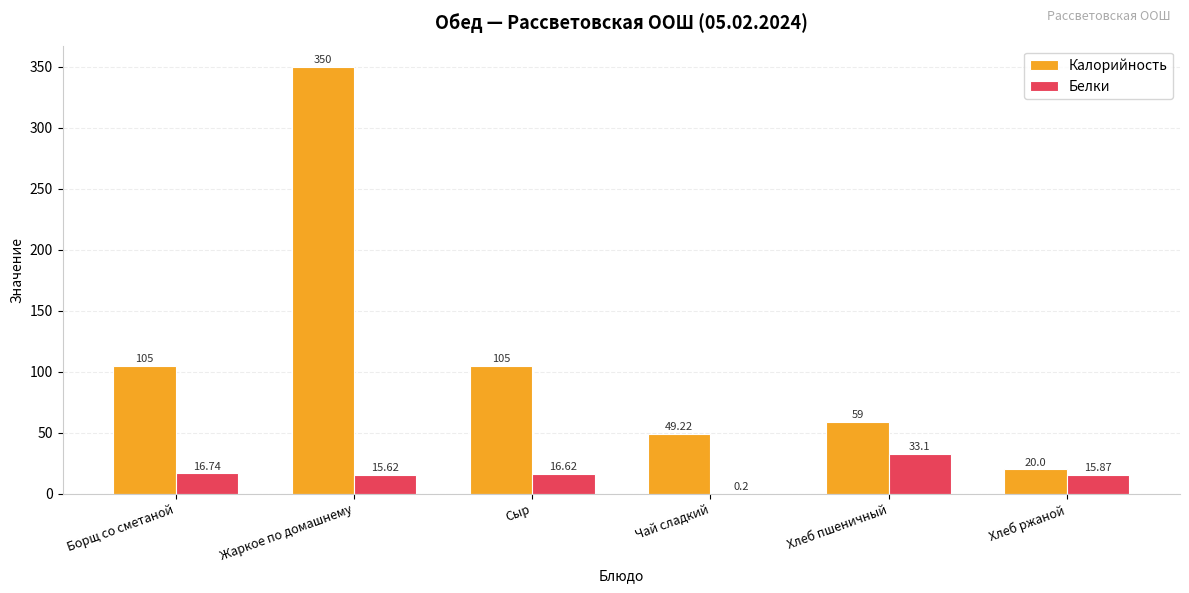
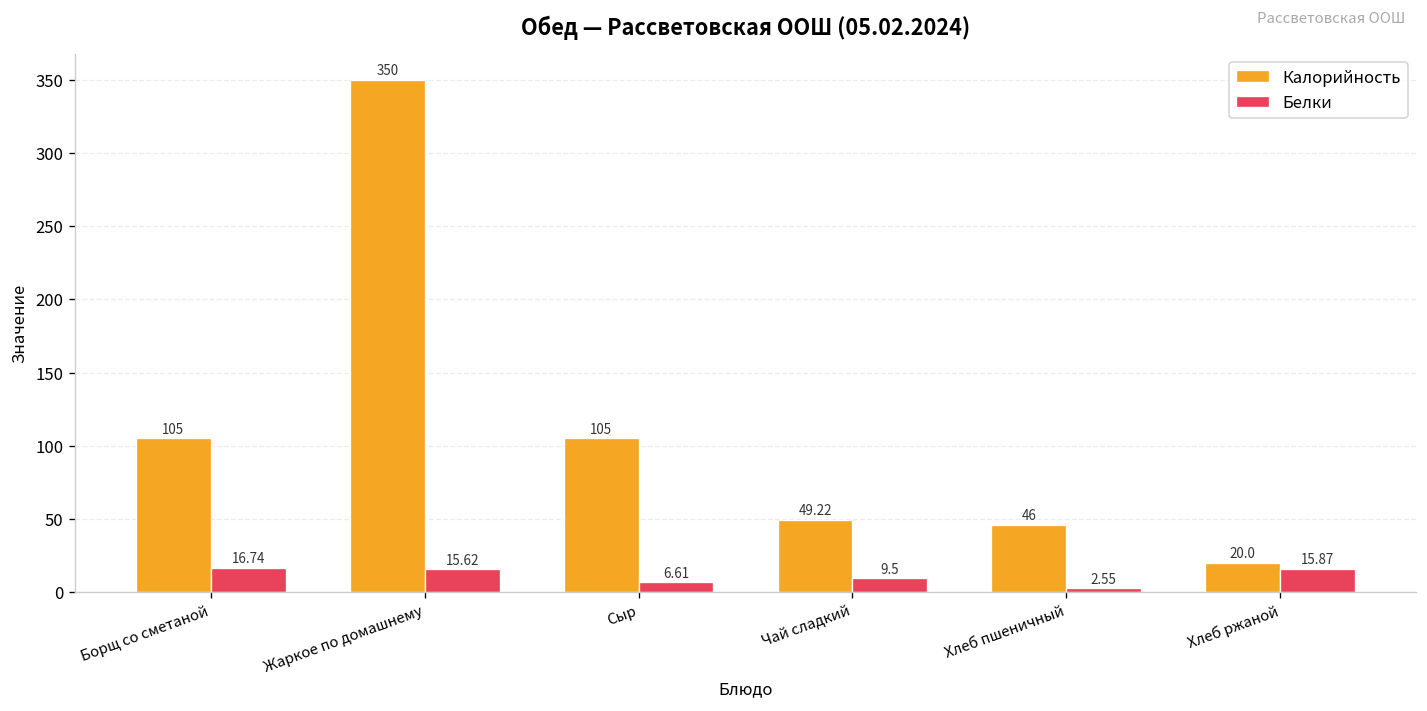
  {
    "Калорийность": {
      "Борщ со сметаной": 105,
      "Жаркое по домашнему": 350,
      "Сыр": 105,
      "Чай сладкий": 49.22,
-     "Хлеб пшеничный": 59,
+     "Хлеб пшеничный": 46,
      "Хлеб ржаной": 20.0
    },
    "Белки": {
      "Борщ со сметаной": 16.74,
      "Жаркое по домашнему": 15.62,
-     "Сыр": 16.62,
-     "Чай сладкий": 0.2,
-     "Хлеб пшеничный": 33.1,
+     "Сыр": 6.61,
+     "Чай сладкий": 9.5,
+     "Хлеб пшеничный": 2.55,
      "Хлеб ржаной": 15.87
    }
  }
